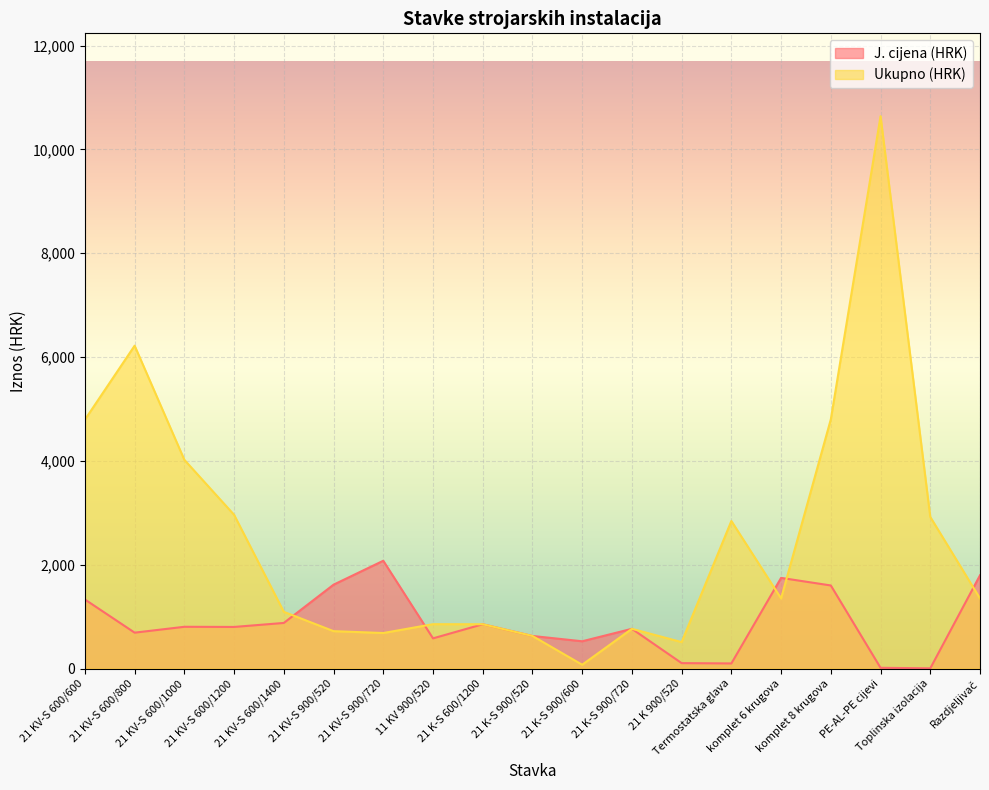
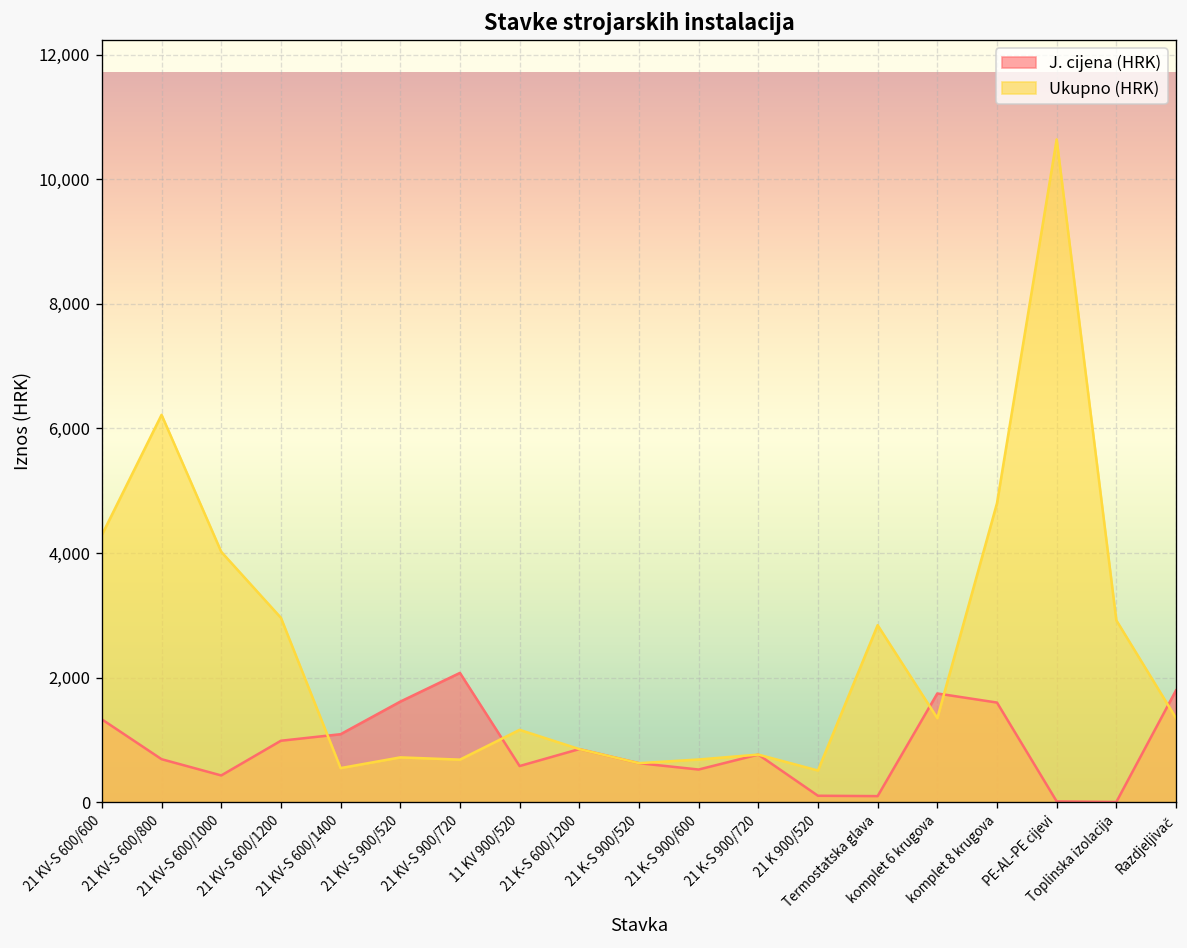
  {
    "J. cijena (HRK)": {
      "21 KV-S 600/600": "1,300",
      "21 KV-S 600/800": "700",
-     "21 KV-S 600/1000": "800",
-     "21 KV-S 600/1200": "800",
-     "21 KV-S 600/1400": "900",
+     "21 KV-S 600/1000": "400",
+     "21 KV-S 600/1200": "1,000",
+     "21 KV-S 600/1400": "1,100",
      "21 KV-S 900/520": "1,600",
      "21 KV-S 900/720": "2,100",
      "11 KV 900/520": "600",
      "21 K-S 900/600": "500",
      "21 K 900/520": "100",
      "Termostatska glava": "100",
      "komplet 6 krugova": "1,700",
      "komplet 8 krugova": "1,600",
      "PE-AL-PE cijevi": "0",
      "Toplinska izolacija": "0",
      "Razdjeljivač": "1,800"
    },
    "Ukupno (HRK)": {
-     "21 KV-S 600/600": "4,800",
+     "21 KV-S 600/600": "4,300",
      "21 KV-S 600/800": "6,200",
      "21 KV-S 600/1000": "4,000",
      "21 KV-S 600/1200": "3,000",
-     "21 KV-S 600/1400": "1,100",
+     "21 KV-S 600/1400": "500",
      "21 KV-S 900/520": "700",
      "21 KV-S 900/720": "700",
-     "11 KV 900/520": "900",
-     "21 K-S 900/600": "100",
+     "11 KV 900/520": "1,200",
+     "21 K-S 900/600": "700",
      "21 K 900/520": "500",
      "Termostatska glava": "2,800",
      "komplet 6 krugova": "1,400",
      "komplet 8 krugova": "4,800",
      "PE-AL-PE cijevi": "10,600",
      "Toplinska izolacija": "2,900",
      "Razdjeljivač": "1,400"
    }
  }
